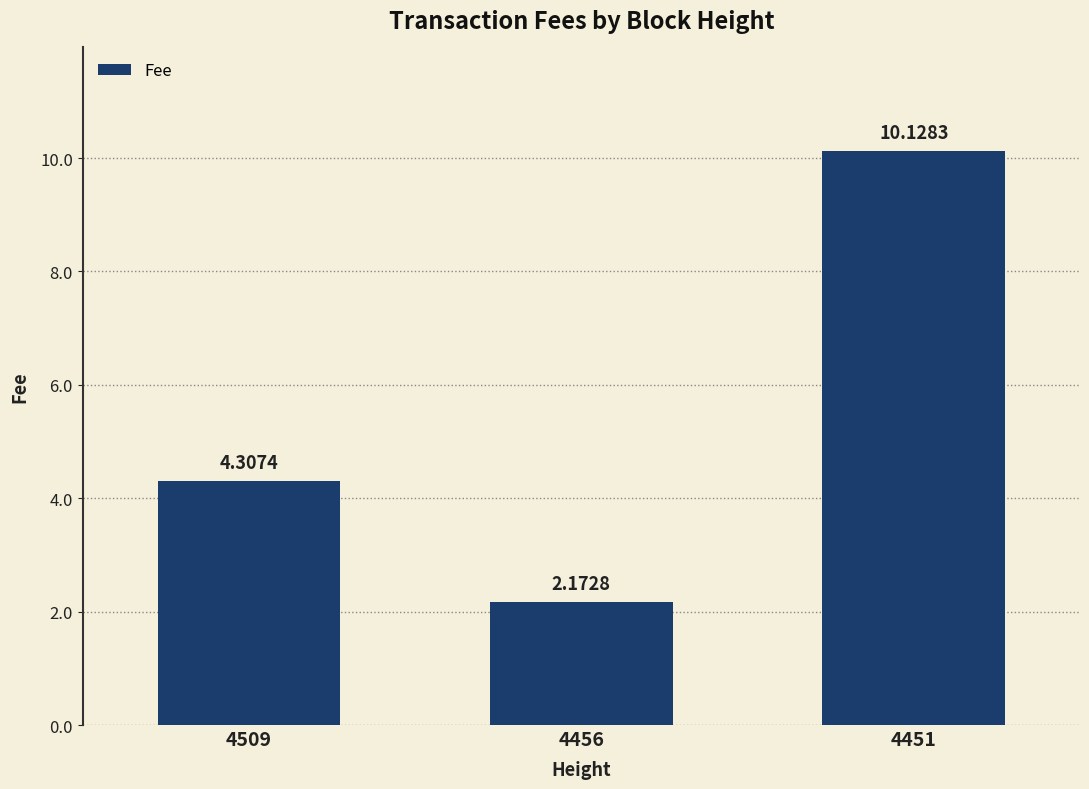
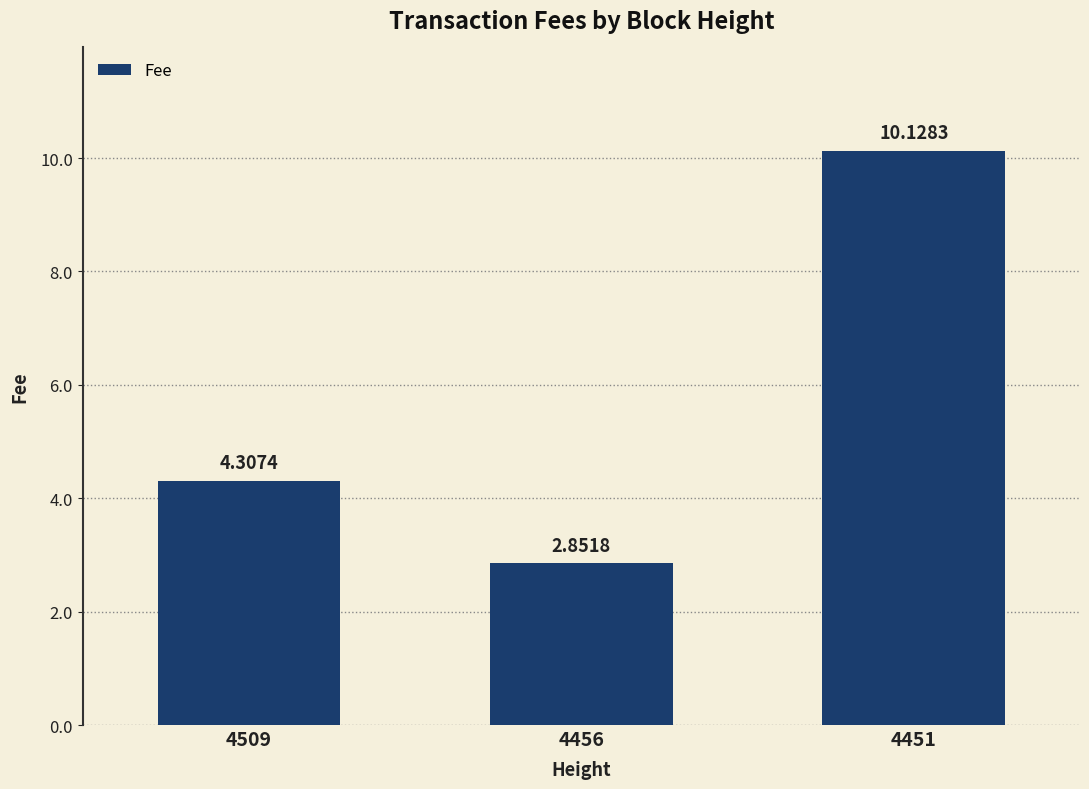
  {
    "4509": 4.3074,
-   "4456": 2.1728,
+   "4456": 2.8518,
    "4451": 10.1283
  }
